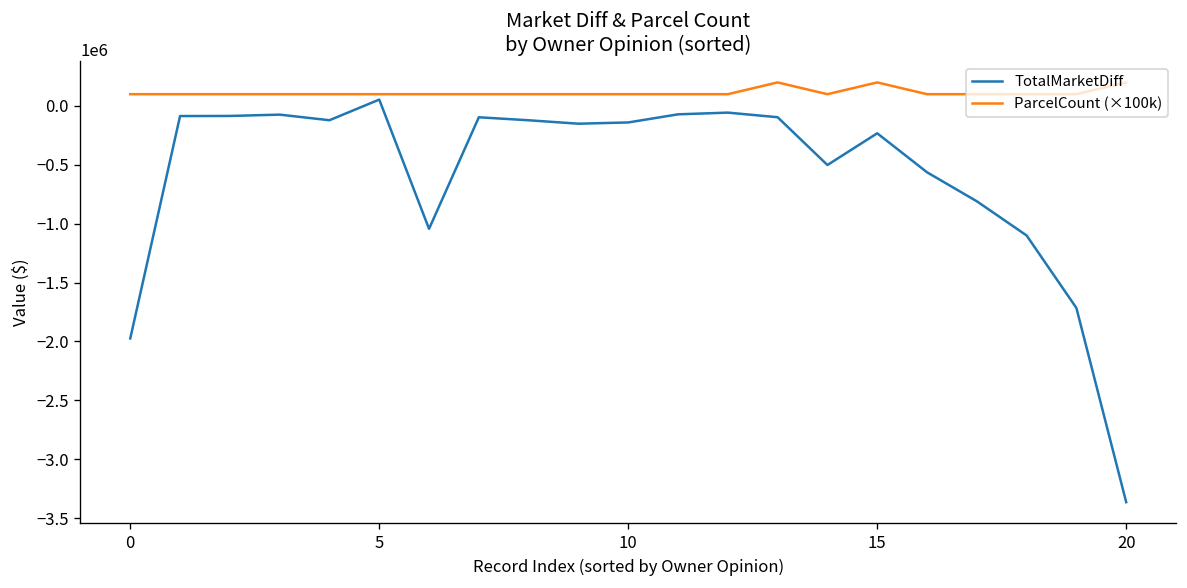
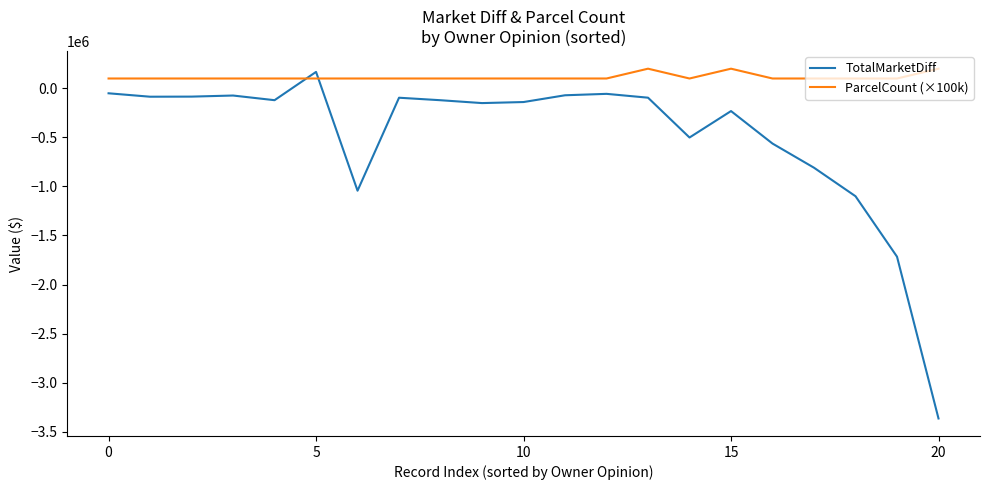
  {
    "TotalMarketDiff": {
-     "0": -2000000,
-     "5": 100000,
+     "0": -100000,
+     "5": 200000,
      "10": -100000,
      "15": -200000,
      "20": -3400000
    },
    "ParcelCount (×100k)": {
      "0": 100000,
      "5": 100000,
      "10": 100000,
      "15": 200000
    }
  }
